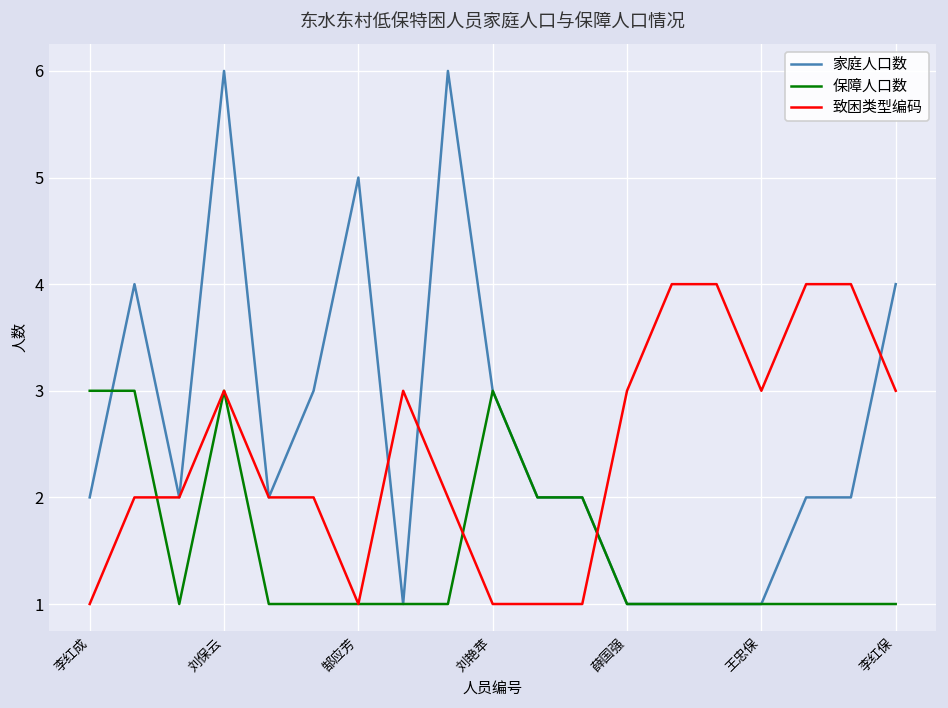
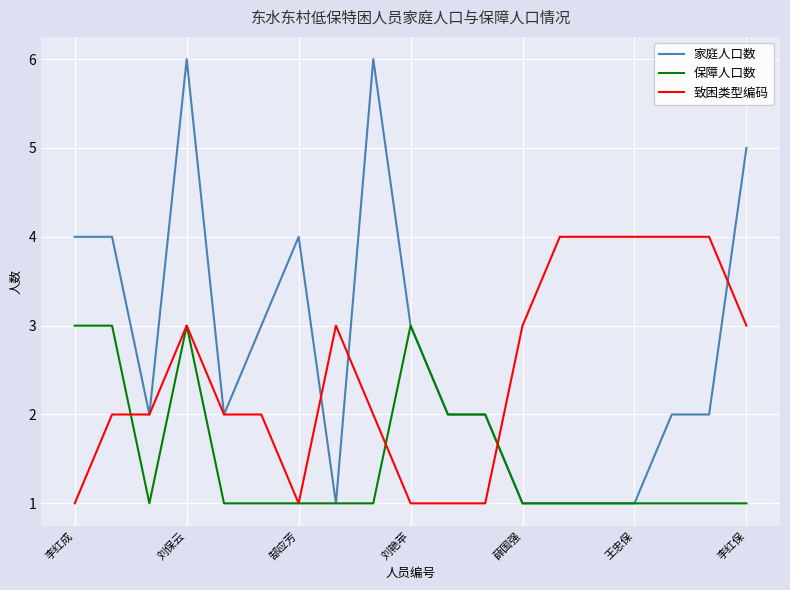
  {
    "家庭人口数": {
-     "李红成": 2,
+     "李红成": 4,
      "刘保云": 6,
-     "郜应芳": 5,
-     "李红保": 4
+     "郜应芳": 4,
+     "李红保": 5
    },
    "保障人口数": {
      "李红成": 3,
      "李红保": 1
    },
    "致困类型编码": {
      "李红成": 1,
      "刘艳苹": 1,
      "薛国强": 3,
-     "王忠保": 3,
+     "王忠保": 4,
      "李红保": 3
    }
  }
